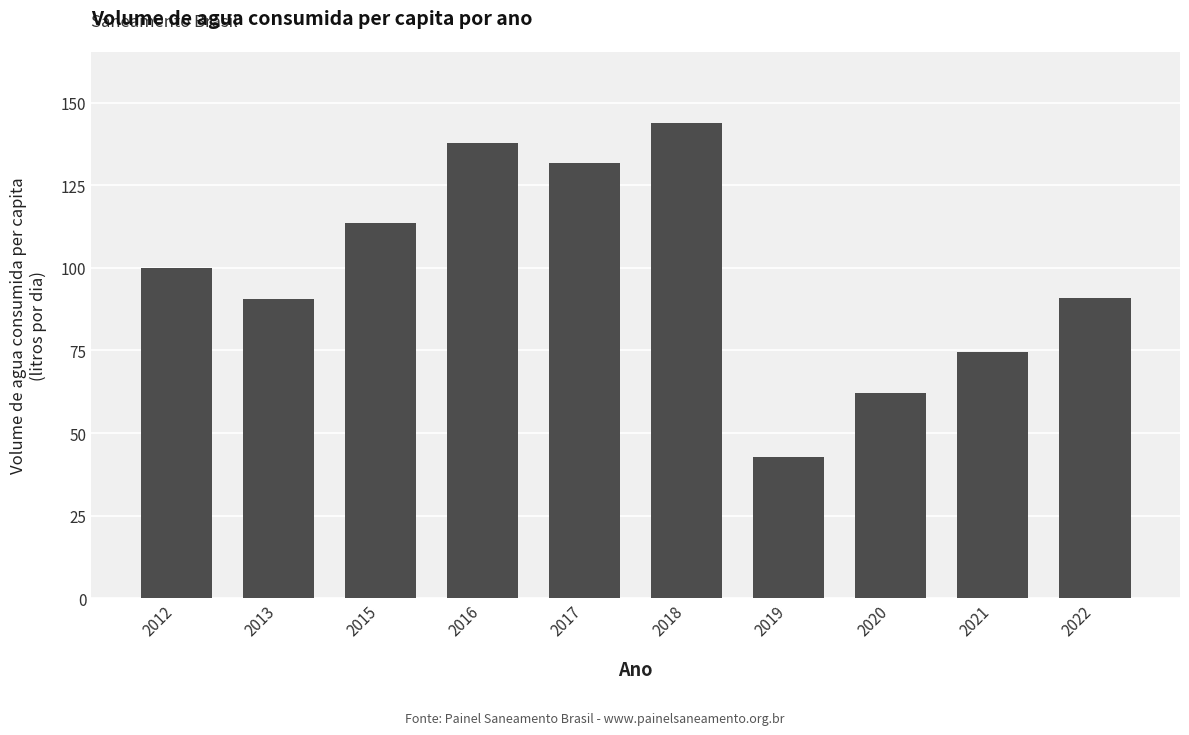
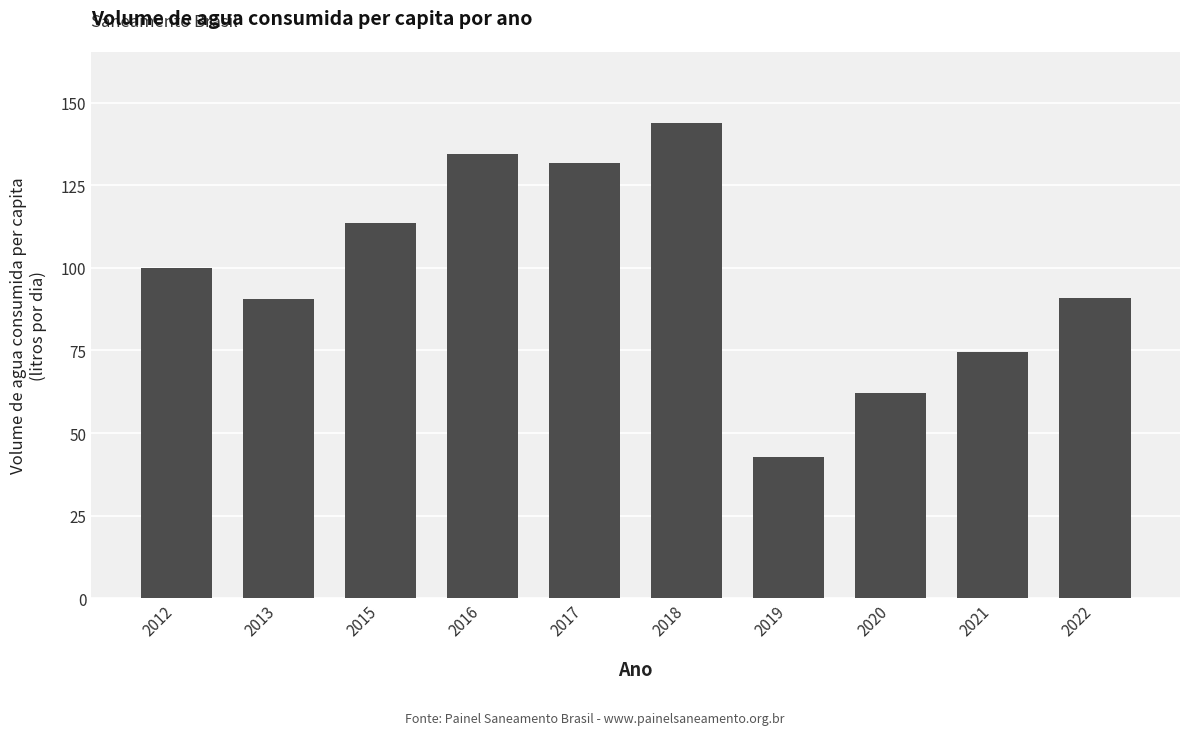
  {
    "2012": 100,
    "2013": 91,
    "2015": 114,
-   "2016": 138,
+   "2016": 135,
    "2017": 132,
    "2018": 144,
    "2019": 43,
    "2020": 62,
    "2021": 75,
    "2022": 91
  }
